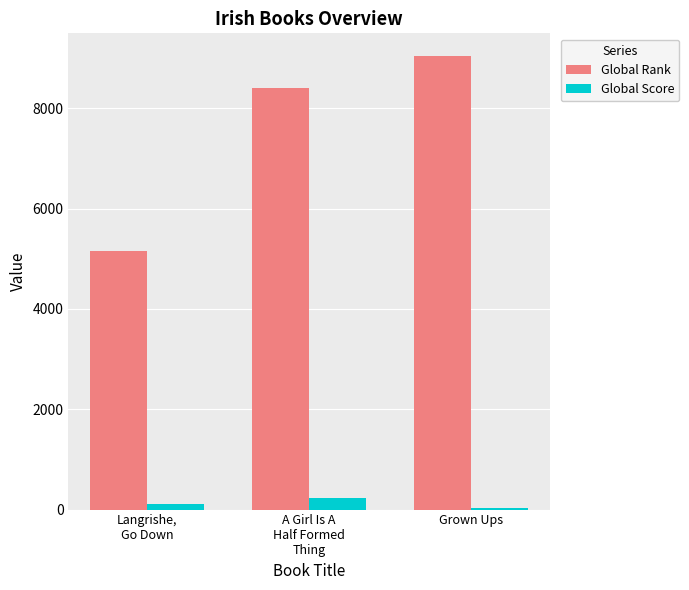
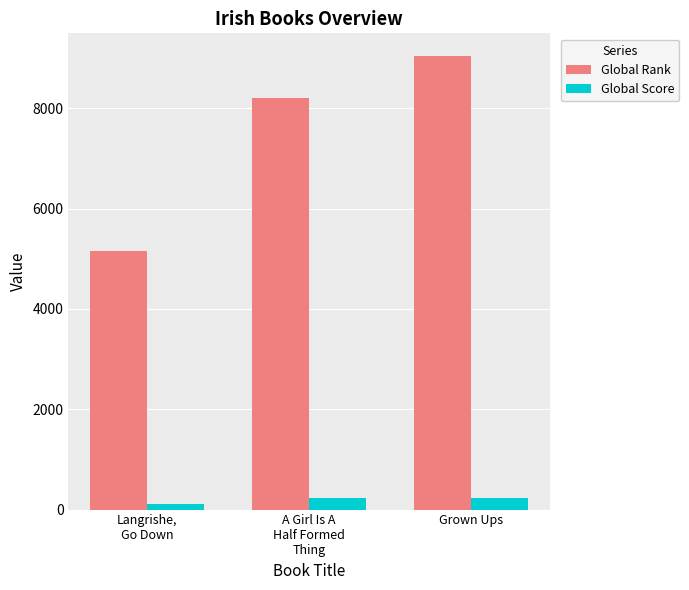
  {
    "Global Rank": {
      "Langrishe, Go Down": 5200,
-     "A Girl Is A Half Formed Thing": 8400,
+     "A Girl Is A Half Formed Thing": 8200,
      "Grown Ups": 9000
    },
    "Global Score": {
      "Langrishe, Go Down": 100,
      "A Girl Is A Half Formed Thing": 200,
-     "Grown Ups": 0
+     "Grown Ups": 200
    }
  }
